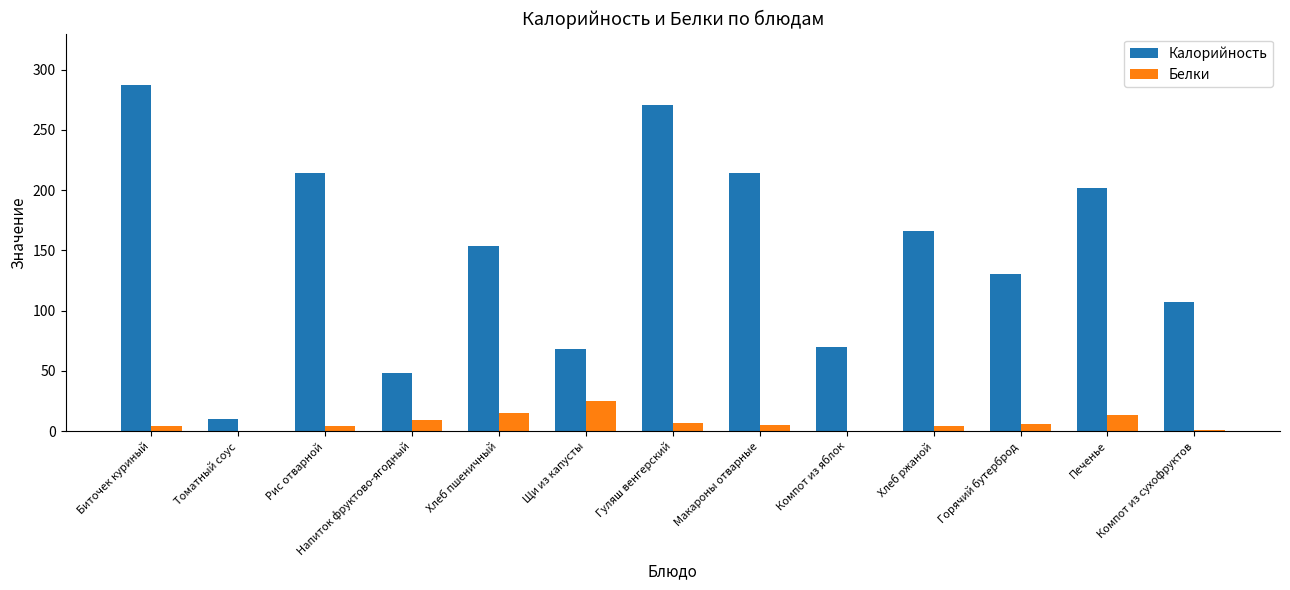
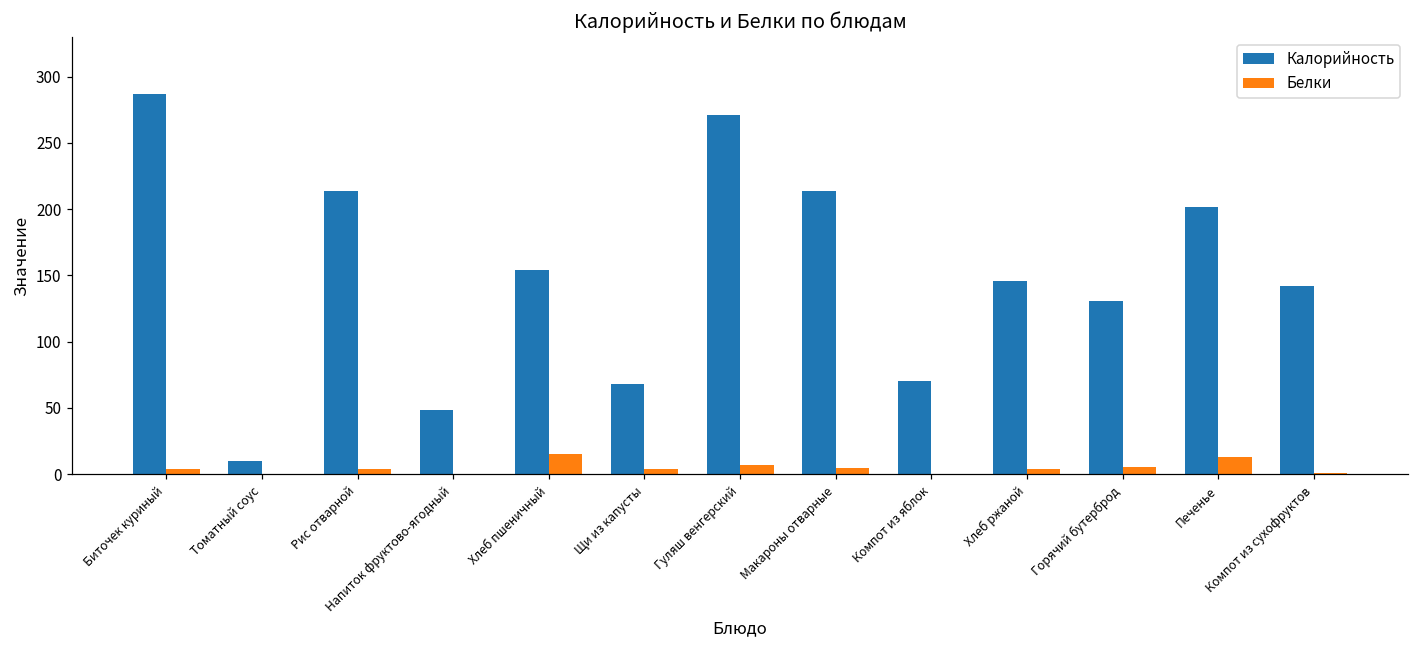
  {
    "Калорийность": {
      "Биточек куриный": 287,
      "Томатный соус": 10,
      "Рис отварной": 214,
      "Напиток фруктово-ягодный": 48,
      "Хлеб пшеничный": 154,
      "Щи из капусты": 68,
      "Гуляш венгерский": 271,
      "Макароны отварные": 214,
      "Компот из яблок": 70,
-     "Хлеб ржаной": 166,
+     "Хлеб ржаной": 146,
      "Горячий бутерброд": 131,
      "Печенье": 202,
-     "Компот из сухофруктов": 107
+     "Компот из сухофруктов": 142
    },
    "Белки": {
      "Биточек куриный": 4,
      "Томатный соус": 0,
      "Рис отварной": 4,
-     "Напиток фруктово-ягодный": 10,
+     "Напиток фруктово-ягодный": 0,
      "Хлеб пшеничный": 15,
-     "Щи из капусты": 25,
+     "Щи из капусты": 4,
      "Гуляш венгерский": 7,
      "Макароны отварные": 5,
      "Компот из яблок": 0,
      "Хлеб ржаной": 4,
      "Горячий бутерброд": 6,
      "Печенье": 13
    }
  }
